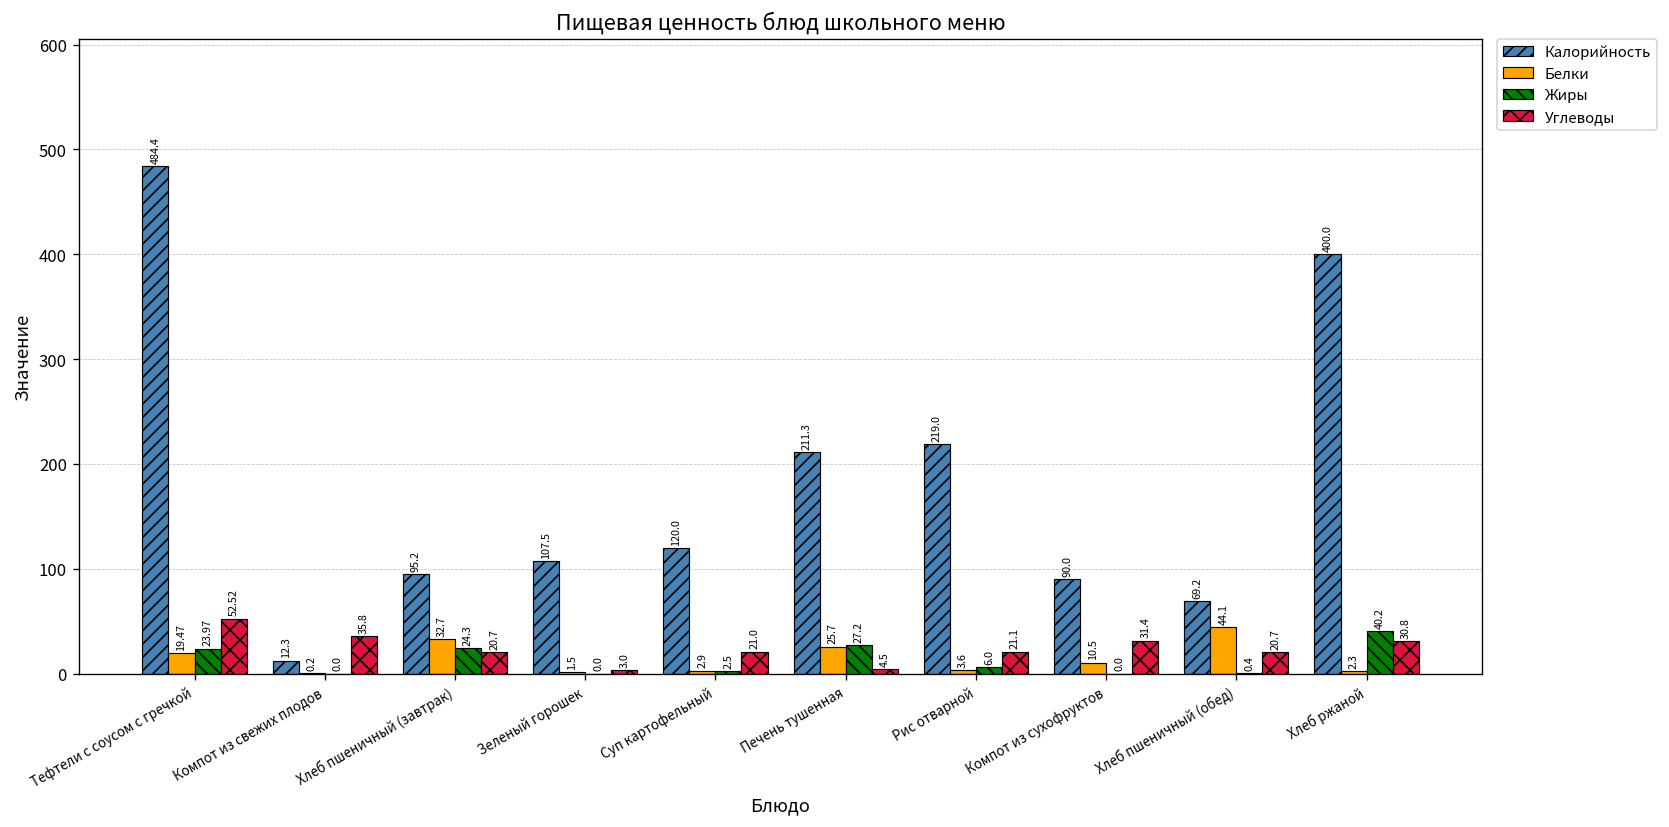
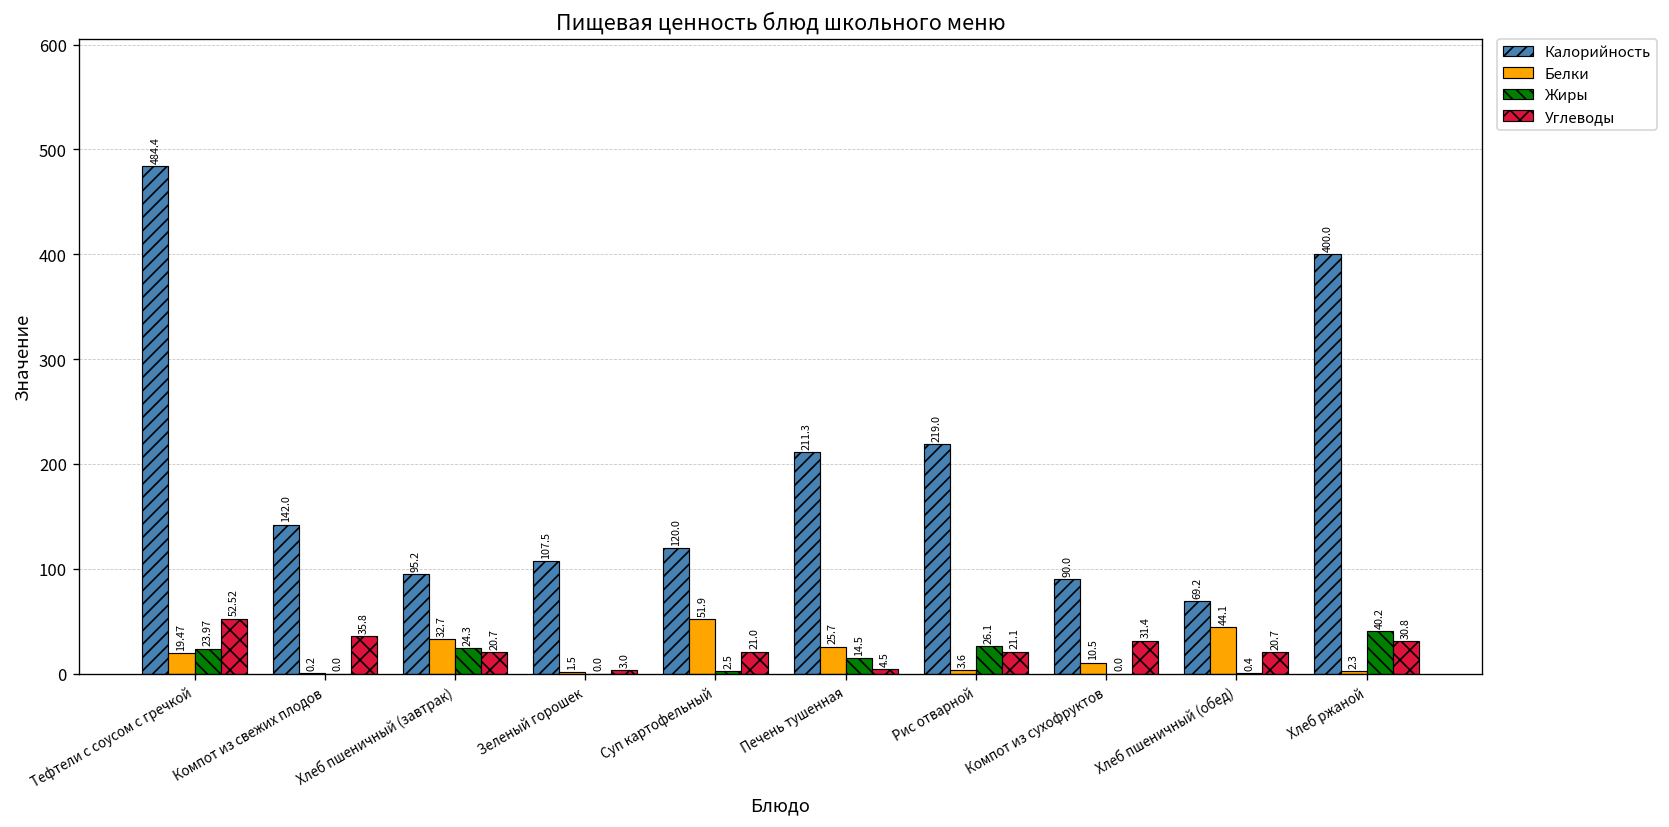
  {
    "Калорийность": {
      "Тефтели с соусом с гречкой": 484.4,
-     "Компот из свежих плодов": 12.3,
+     "Компот из свежих плодов": 142.0,
      "Хлеб пшеничный (завтрак)": 95.2,
      "Зеленый горошек": 107.5,
      "Суп картофельный": 120.0,
      "Печень тушенная": 211.3,
      "Рис отварной": 219.0,
      "Компот из сухофруктов": 90.0,
      "Хлеб пшеничный (обед)": 69.2,
      "Хлеб ржаной": 400.0
    },
    "Белки": {
      "Тефтели с соусом с гречкой": 19.47,
      "Компот из свежих плодов": 0.2,
      "Хлеб пшеничный (завтрак)": 32.7,
      "Зеленый горошек": 1.5,
-     "Суп картофельный": 2.9,
+     "Суп картофельный": 51.9,
      "Печень тушенная": 25.7,
      "Рис отварной": 3.6,
      "Компот из сухофруктов": 10.5,
      "Хлеб пшеничный (обед)": 44.1,
      "Хлеб ржаной": 2.3
    },
    "Жиры": {
      "Тефтели с соусом с гречкой": 23.97,
      "Компот из свежих плодов": 0.0,
      "Хлеб пшеничный (завтрак)": 24.3,
      "Зеленый горошек": 0.0,
      "Суп картофельный": 2.5,
-     "Печень тушенная": 27.2,
-     "Рис отварной": 6.0,
+     "Печень тушенная": 14.5,
+     "Рис отварной": 26.1,
      "Компот из сухофруктов": 0.0,
      "Хлеб пшеничный (обед)": 0.4,
      "Хлеб ржаной": 40.2
    },
    "Углеводы": {
      "Тефтели с соусом с гречкой": 52.52,
      "Компот из свежих плодов": 35.8,
      "Хлеб пшеничный (завтрак)": 20.7,
      "Зеленый горошек": 3.0,
      "Суп картофельный": 21.0,
      "Печень тушенная": 4.5,
      "Рис отварной": 21.1,
      "Компот из сухофруктов": 31.4,
      "Хлеб пшеничный (обед)": 20.7,
      "Хлеб ржаной": 30.8
    }
  }
